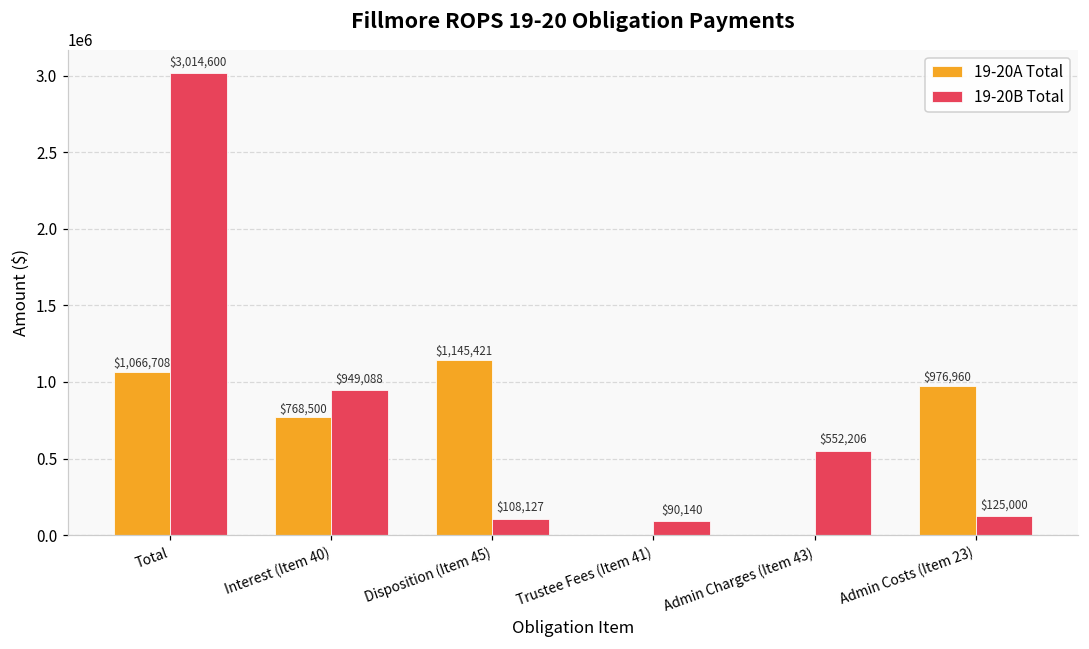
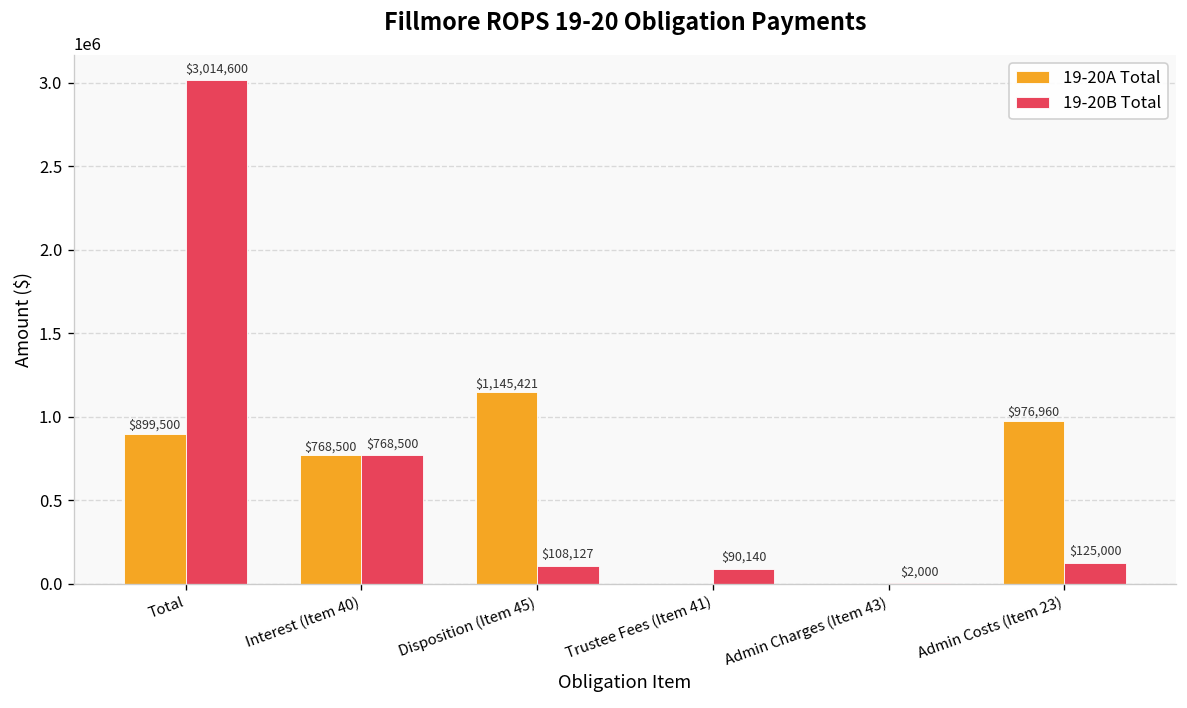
  {
    "19-20A Total": {
-     "Total": "$1,066,708",
+     "Total": "$899,500",
      "Interest (Item 40)": "$768,500",
      "Disposition (Item 45)": "$1,145,421",
      "Admin Costs (Item 23)": "$976,960"
    },
    "19-20B Total": {
      "Total": "$3,014,600",
-     "Interest (Item 40)": "$949,088",
+     "Interest (Item 40)": "$768,500",
      "Disposition (Item 45)": "$108,127",
      "Trustee Fees (Item 41)": "$90,140",
-     "Admin Charges (Item 43)": "$552,206",
+     "Admin Charges (Item 43)": "$2,000",
      "Admin Costs (Item 23)": "$125,000"
    }
  }
